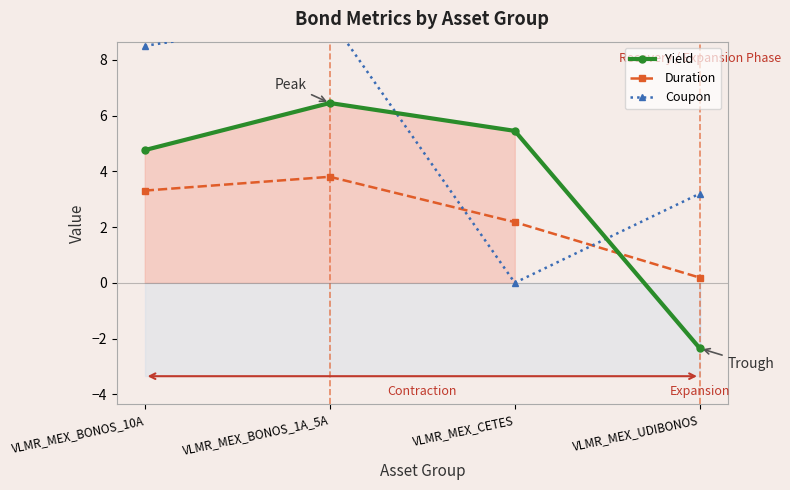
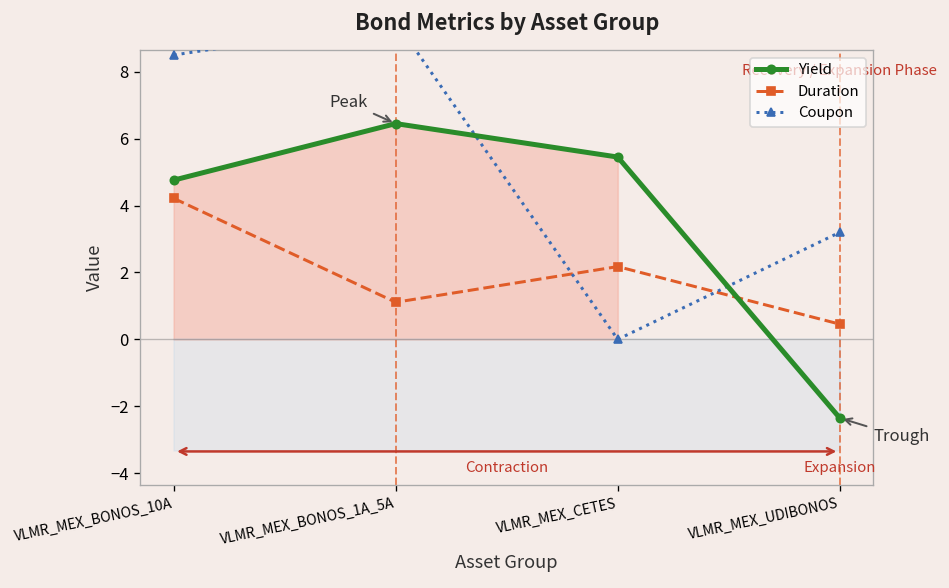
  {
    "Yield": {
      "VLMR_MEX_UDIBONOS": -2.4
    },
    "Duration": {
-     "VLMR_MEX_BONOS_10A": 3.3,
-     "VLMR_MEX_BONOS_1A_5A": 3.8,
+     "VLMR_MEX_BONOS_10A": 4.2,
+     "VLMR_MEX_BONOS_1A_5A": 1.1,
      "VLMR_MEX_CETES": 2.2,
-     "VLMR_MEX_UDIBONOS": 0.2
+     "VLMR_MEX_UDIBONOS": 0.5
    },
    "Coupon": {
      "VLMR_MEX_BONOS_10A": 8.5,
      "VLMR_MEX_UDIBONOS": 3.2
    }
  }
